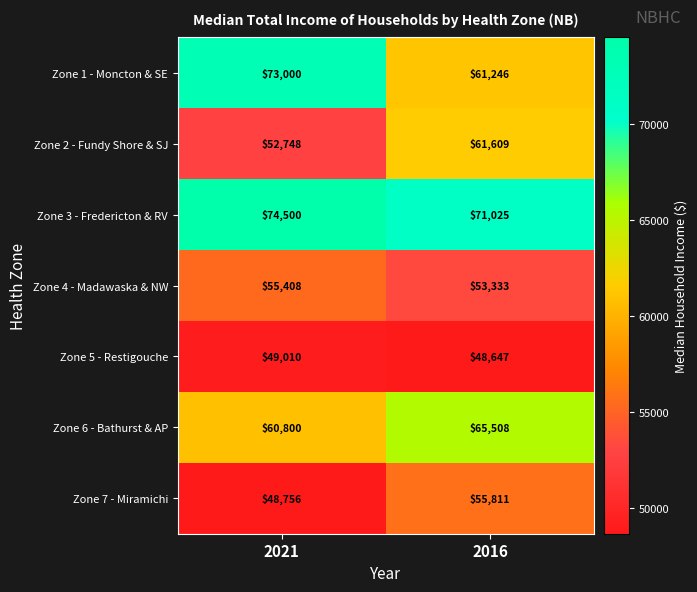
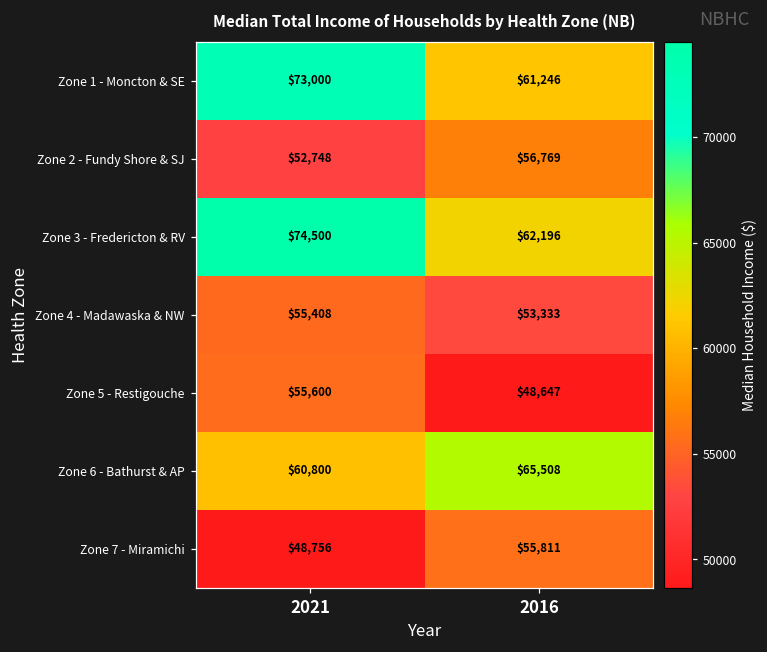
  {
    "Zone 1 - Moncton & SE": {
      "2021": "$73,000",
      "2016": "$61,246"
    },
    "Zone 2 - Fundy Shore & SJ": {
      "2021": "$52,748",
-     "2016": "$61,609"
+     "2016": "$56,769"
    },
    "Zone 3 - Fredericton & RV": {
      "2021": "$74,500",
-     "2016": "$71,025"
+     "2016": "$62,196"
    },
    "Zone 4 - Madawaska & NW": {
      "2021": "$55,408",
      "2016": "$53,333"
    },
    "Zone 5 - Restigouche": {
-     "2021": "$49,010",
+     "2021": "$55,600",
      "2016": "$48,647"
    },
    "Zone 6 - Bathurst & AP": {
      "2021": "$60,800",
      "2016": "$65,508"
    },
    "Zone 7 - Miramichi": {
      "2021": "$48,756",
      "2016": "$55,811"
    }
  }
